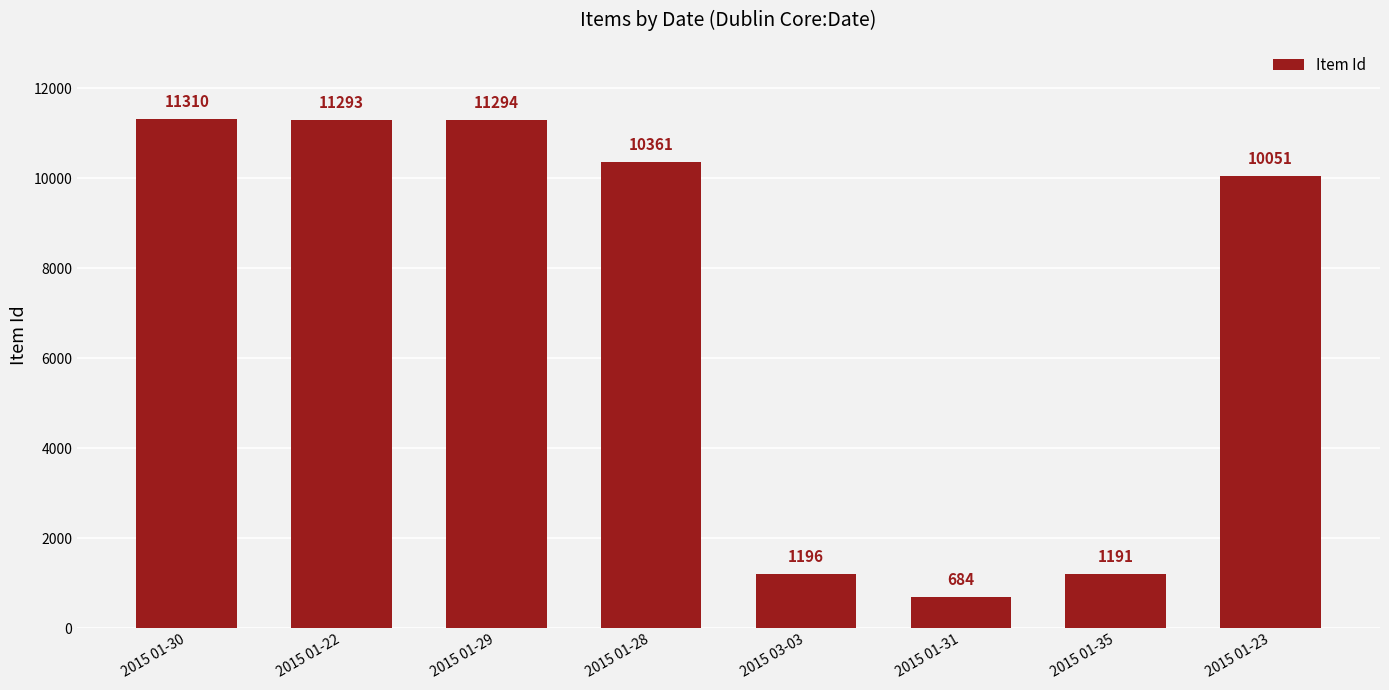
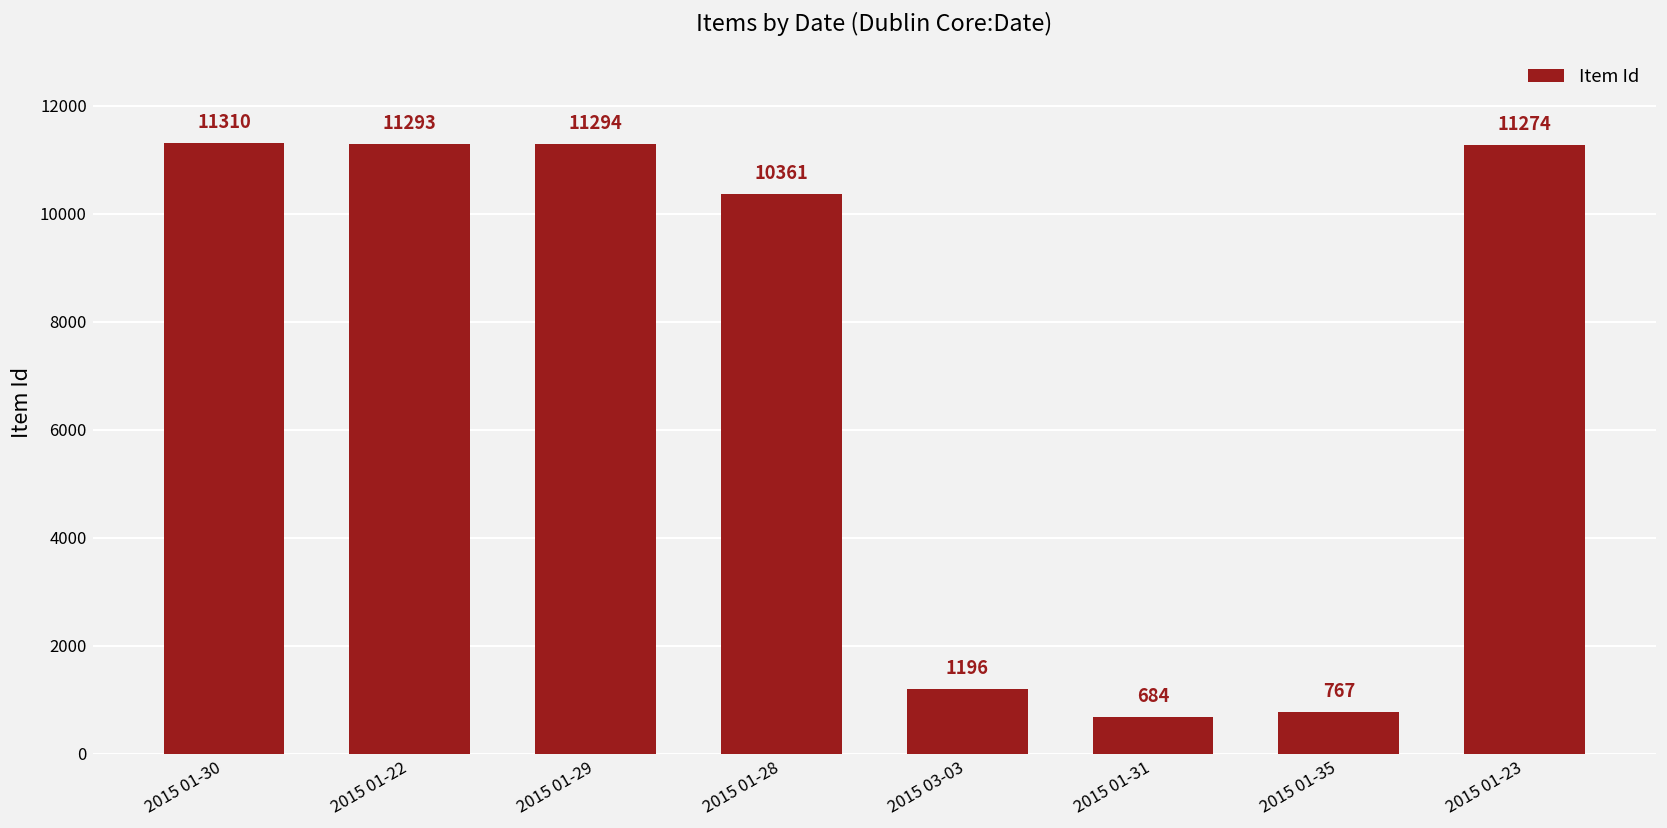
  {
    "2015 01-30": 11310,
    "2015 01-22": 11293,
    "2015 01-29": 11294,
    "2015 01-28": 10361,
    "2015 03-03": 1196,
    "2015 01-31": 684,
-   "2015 01-35": 1191,
-   "2015 01-23": 10051
+   "2015 01-35": 767,
+   "2015 01-23": 11274
  }
